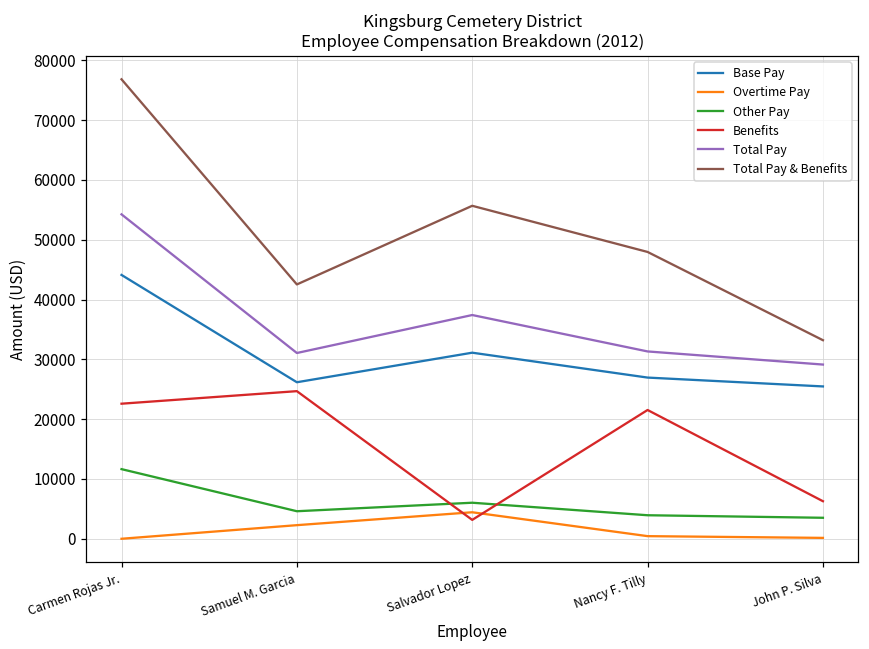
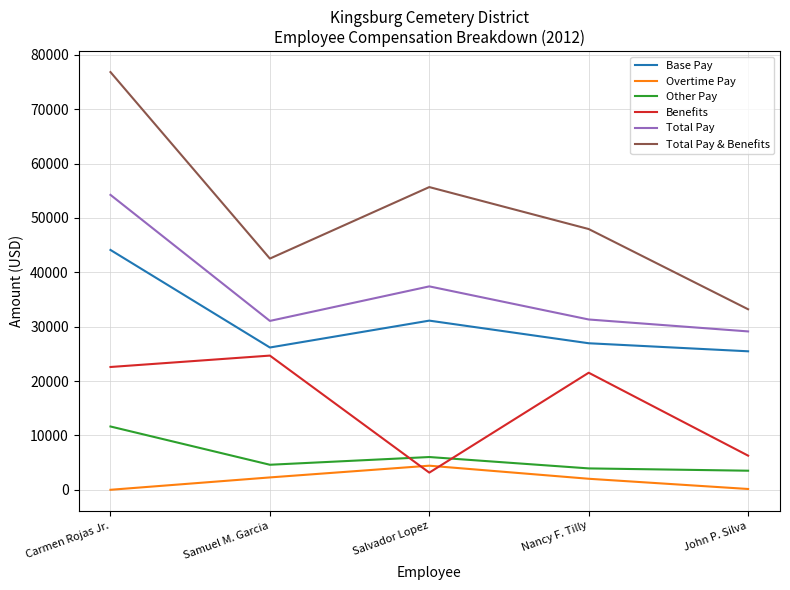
  {
    "Base Pay": {
      "Carmen Rojas Jr.": 44000,
      "Samuel M. Garcia": 26000,
      "Salvador Lopez": 31000,
      "Nancy F. Tilly": 27000,
      "John P. Silva": 25000
    },
    "Overtime Pay": {
      "Carmen Rojas Jr.": 0,
      "Samuel M. Garcia": 2000,
      "Salvador Lopez": 4000,
-     "Nancy F. Tilly": 0,
+     "Nancy F. Tilly": 2000,
      "John P. Silva": 0
    },
    "Other Pay": {
      "Carmen Rojas Jr.": 12000,
      "Samuel M. Garcia": 5000,
      "Salvador Lopez": 6000,
      "Nancy F. Tilly": 4000,
      "John P. Silva": 4000
    },
    "Benefits": {
      "Carmen Rojas Jr.": 23000,
      "Samuel M. Garcia": 25000,
      "Salvador Lopez": 3000,
      "Nancy F. Tilly": 22000,
      "John P. Silva": 6000
    },
    "Total Pay": {
      "Carmen Rojas Jr.": 54000,
      "Samuel M. Garcia": 31000,
      "Salvador Lopez": 37000,
      "Nancy F. Tilly": 31000,
      "John P. Silva": 29000
    },
    "Total Pay & Benefits": {
      "Carmen Rojas Jr.": 77000,
      "Samuel M. Garcia": 43000,
      "Salvador Lopez": 56000,
      "Nancy F. Tilly": 48000,
      "John P. Silva": 33000
    }
  }
